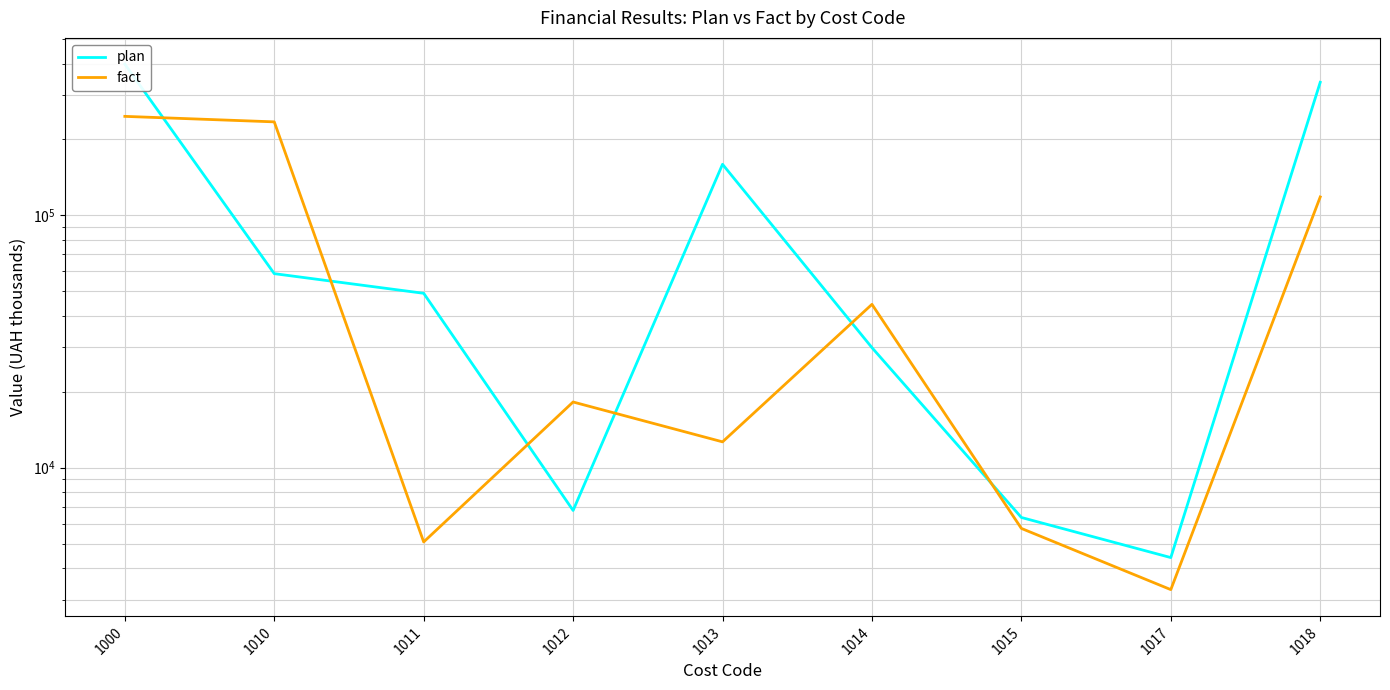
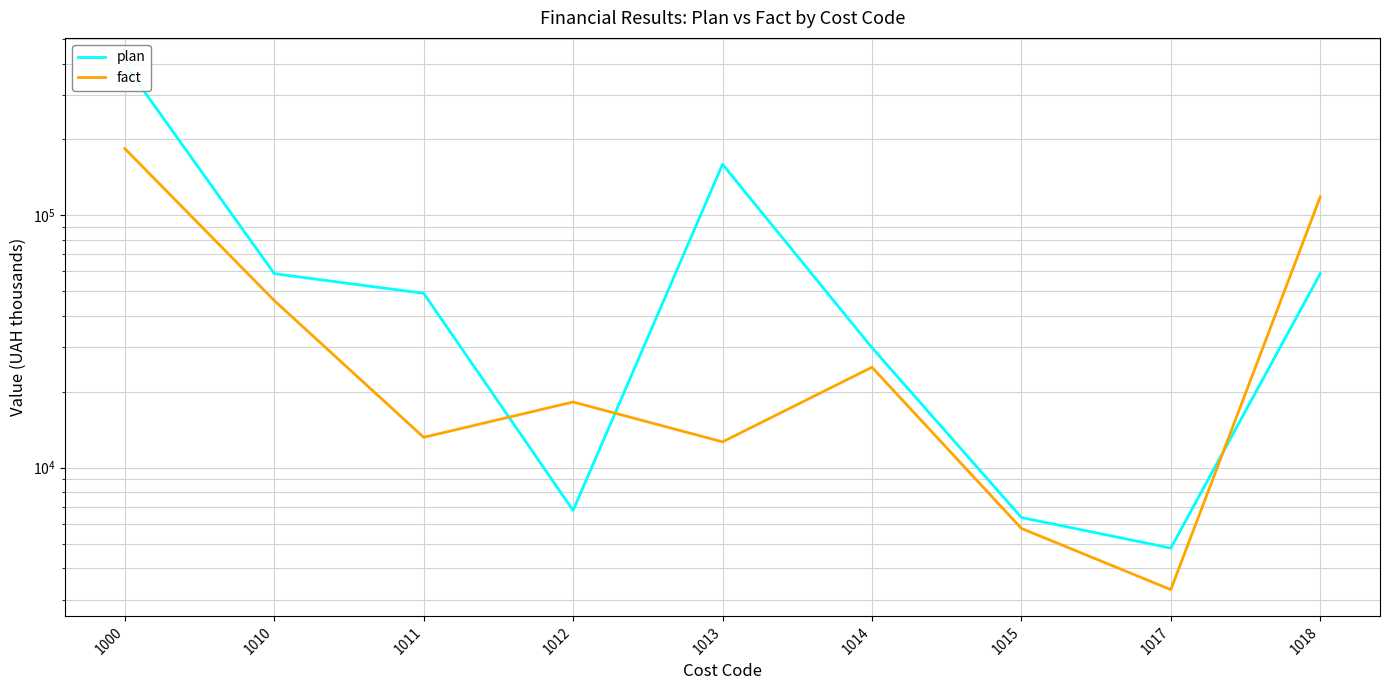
  {
    "plan": {
      "1010": 59000,
      "1011": 49000,
      "1012": 6800,
      "1013": 160000,
      "1014": 30000,
      "1015": 6300,
-     "1017": 4400,
-     "1018": 340000
+     "1017": 4800,
+     "1018": 59000
    },
    "fact": {
-     "1000": 250000,
-     "1010": 230000,
-     "1011": 5100,
+     "1000": 180000,
+     "1010": 46000,
+     "1011": 13000,
      "1012": 18000,
      "1013": 13000,
-     "1014": 44000,
+     "1014": 25000,
      "1015": 5700,
      "1017": 3300,
      "1018": 120000
    }
  }
